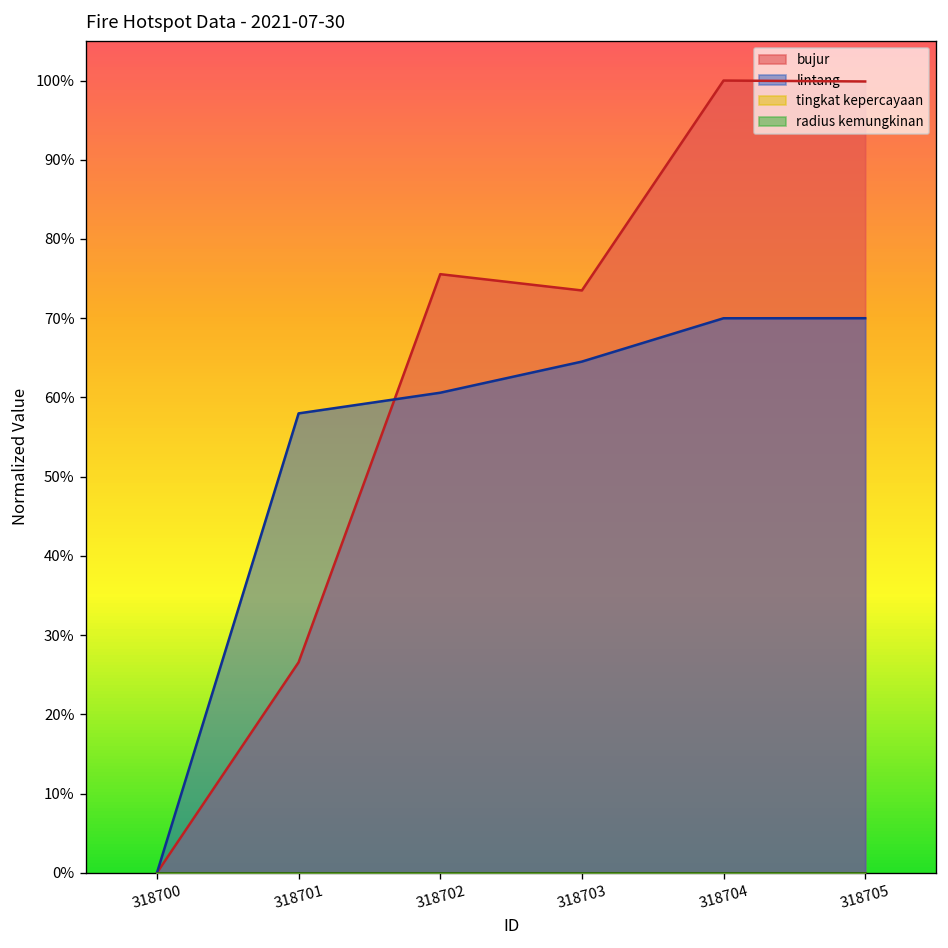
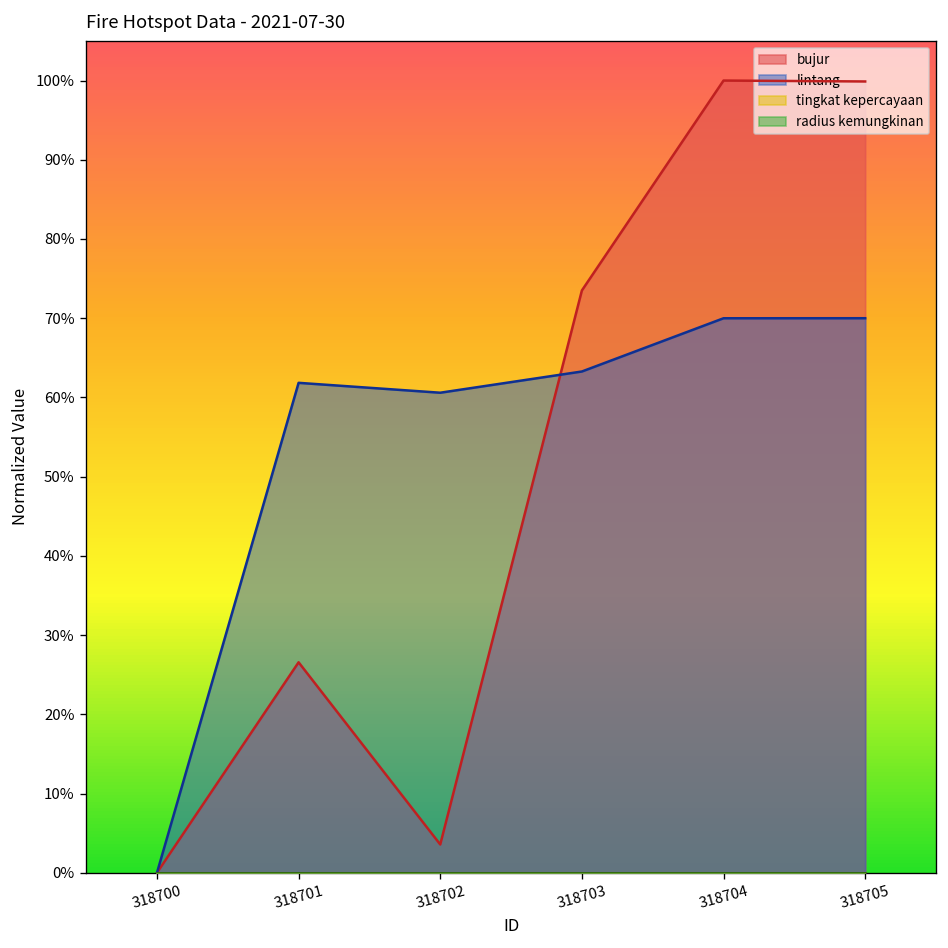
  {
    "bujur": {
      "318701": "27%",
-     "318702": "76%",
+     "318702": "4%",
      "318703": "74%",
      "318704": "100%"
    },
    "lintang": {
-     "318701": "58%",
+     "318701": "62%",
      "318702": "61%",
-     "318703": "65%",
+     "318703": "63%",
      "318704": "70%",
      "318705": "70%"
    },
    "radius kemungkinan": {
      "318701": "0%",
      "318702": "0%",
      "318703": "0%",
      "318704": "0%",
      "318705": "0%"
    }
  }
